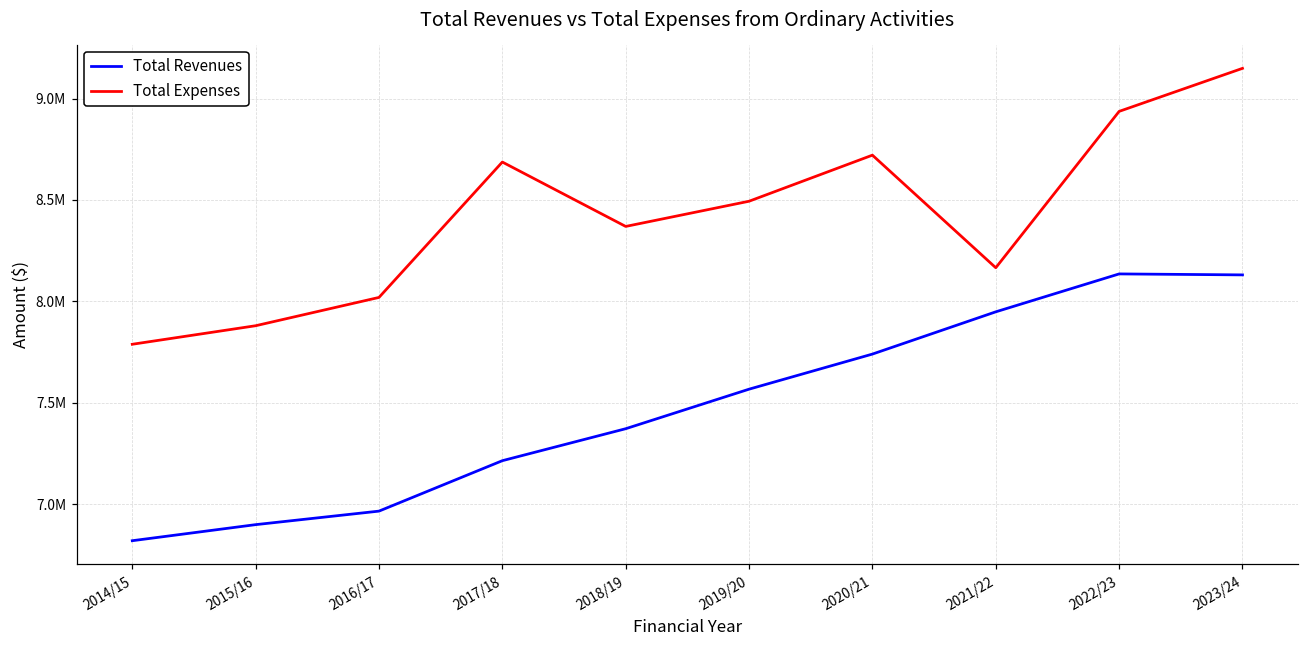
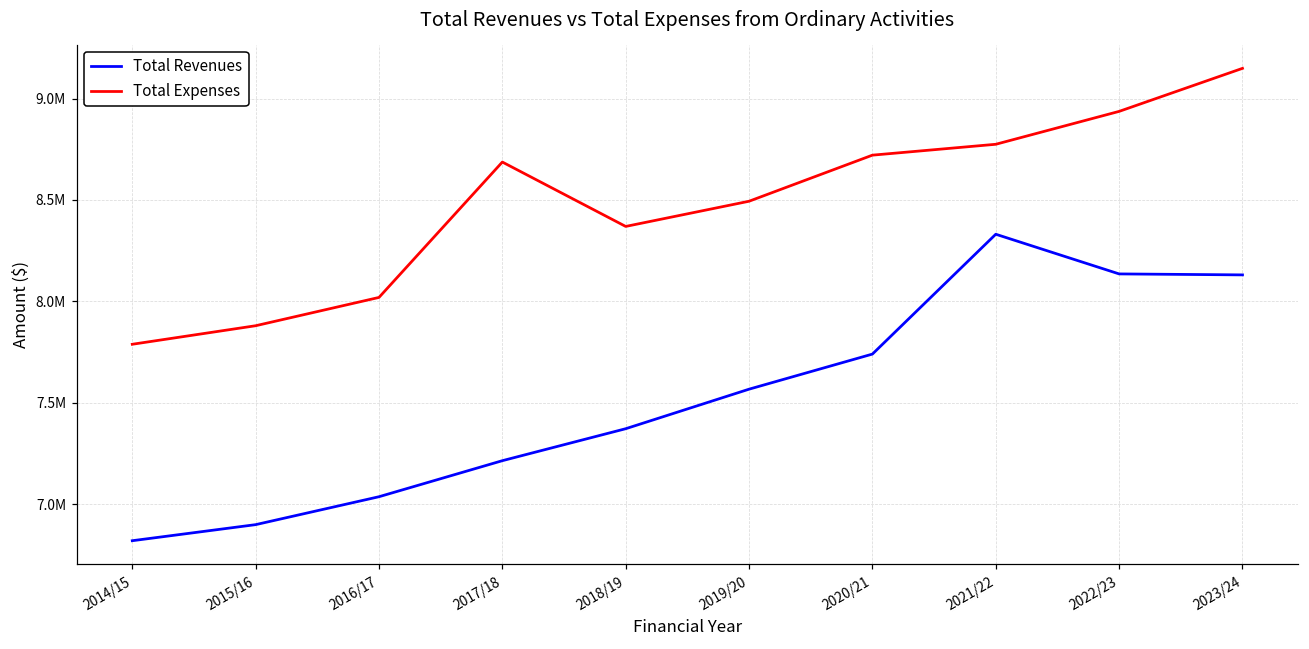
  {
    "Total Revenues": {
      "2014/15": 6820000,
      "2015/16": 6900000,
-     "2016/17": 6960000,
+     "2016/17": 7040000,
      "2017/18": 7210000,
      "2018/19": 7370000,
      "2019/20": 7570000,
      "2020/21": 7740000,
-     "2021/22": 7950000,
+     "2021/22": 8330000,
      "2022/23": 8130000,
      "2023/24": 8130000
    },
    "Total Expenses": {
      "2014/15": 7790000,
      "2015/16": 7880000,
      "2016/17": 8020000,
      "2017/18": 8690000,
      "2018/19": 8370000,
      "2019/20": 8490000,
      "2020/21": 8720000,
-     "2021/22": 8170000,
+     "2021/22": 8770000,
      "2022/23": 8940000,
      "2023/24": 9150000
    }
  }
